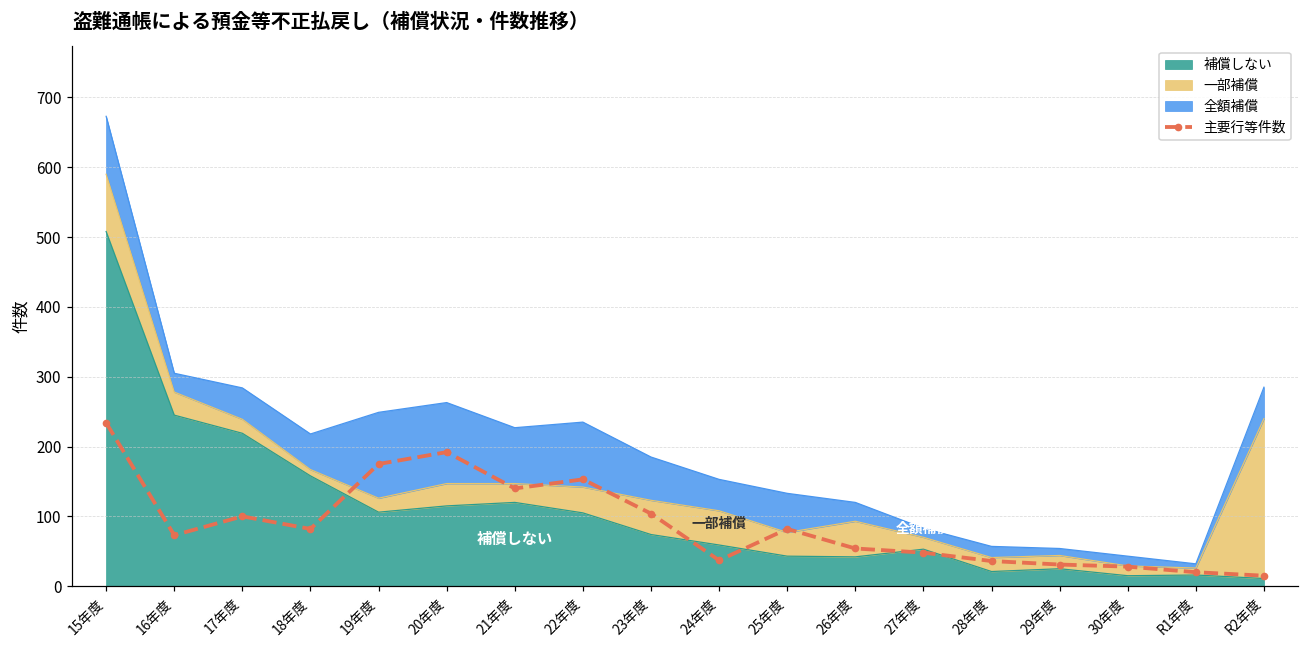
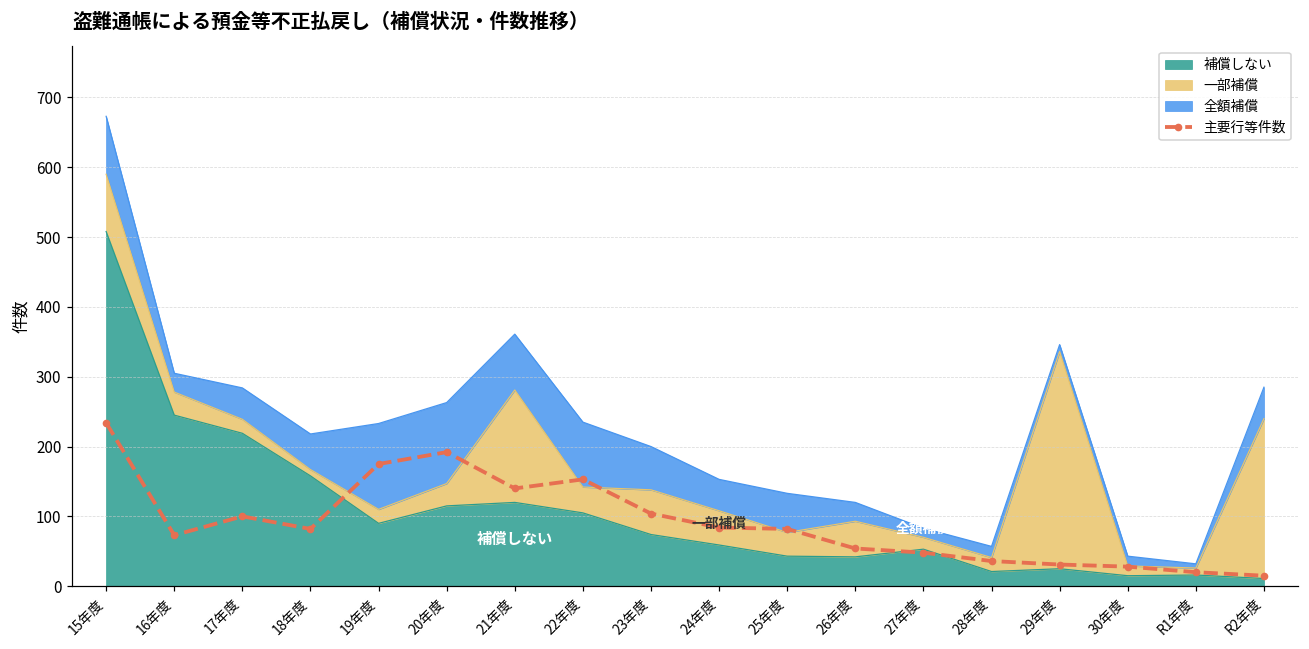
  {
    "補償しない": {
      "15年度": 510,
      "16年度": 250,
      "17年度": 220,
      "18年度": 160,
-     "19年度": 110,
+     "19年度": 90,
      "20年度": 120,
      "21年度": 120,
      "22年度": 110,
      "23年度": 70,
      "24年度": 60,
      "25年度": 40,
      "26年度": 40,
      "27年度": 50,
      "28年度": 20,
      "29年度": 30,
      "30年度": 20
    },
    "一部補償": {
      "19年度": 20,
-     "21年度": 30,
-     "23年度": 50,
-     "29年度": 20
+     "21年度": 160,
+     "23年度": 60,
+     "29年度": 310
    },
    "全額補償": {
      "19年度": 120,
      "21年度": 80,
      "23年度": 60,
      "29年度": 10
    },
    "主要行等件数": {
      "15年度": 230,
      "16年度": 70,
      "17年度": 100,
      "18年度": 80,
      "19年度": 180,
      "20年度": 190,
      "21年度": 140,
      "22年度": 150,
      "23年度": 100,
-     "24年度": 40,
+     "24年度": 80,
      "25年度": 80,
      "26年度": 50,
      "27年度": 50,
      "28年度": 40,
      "29年度": 30
    }
  }
